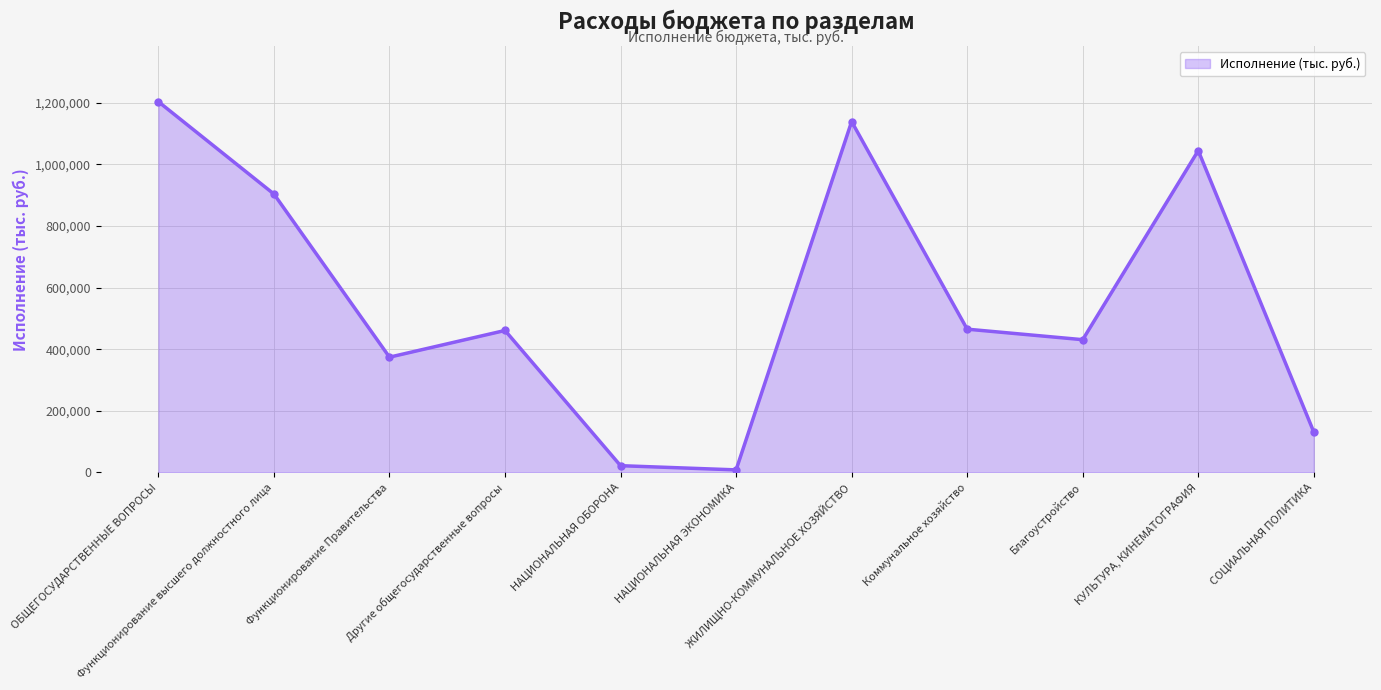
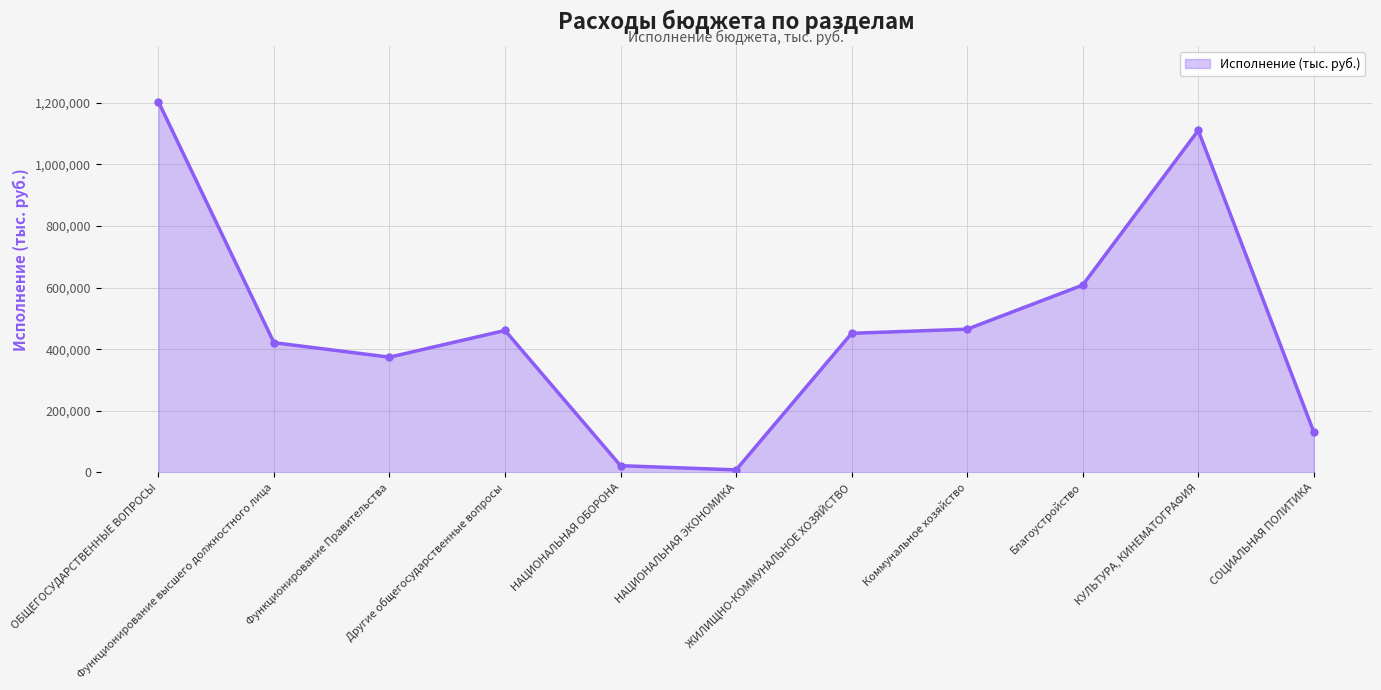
  {
    "ОБЩЕГОСУДАРСТВЕННЫЕ ВОПРОСЫ": "1,200,000",
-   "Функционирование высшего должностного лица": "900,000",
+   "Функционирование высшего должностного лица": "420,000",
    "Функционирование Правительства": "370,000",
    "Другие общегосударственные вопросы": "460,000",
    "НАЦИОНАЛЬНАЯ ОБОРОНА": "20,000",
    "НАЦИОНАЛЬНАЯ ЭКОНОМИКА": "10,000",
-   "ЖИЛИЩНО-КОММУНАЛЬНОЕ ХОЗЯЙСТВО": "1,140,000",
+   "ЖИЛИЩНО-КОММУНАЛЬНОЕ ХОЗЯЙСТВО": "450,000",
    "Коммунальное хозяйство": "470,000",
-   "Благоустройство": "430,000",
-   "КУЛЬТУРА, КИНЕМАТОГРАФИЯ": "1,050,000",
+   "Благоустройство": "610,000",
+   "КУЛЬТУРА, КИНЕМАТОГРАФИЯ": "1,110,000",
    "СОЦИАЛЬНАЯ ПОЛИТИКА": "130,000"
  }
